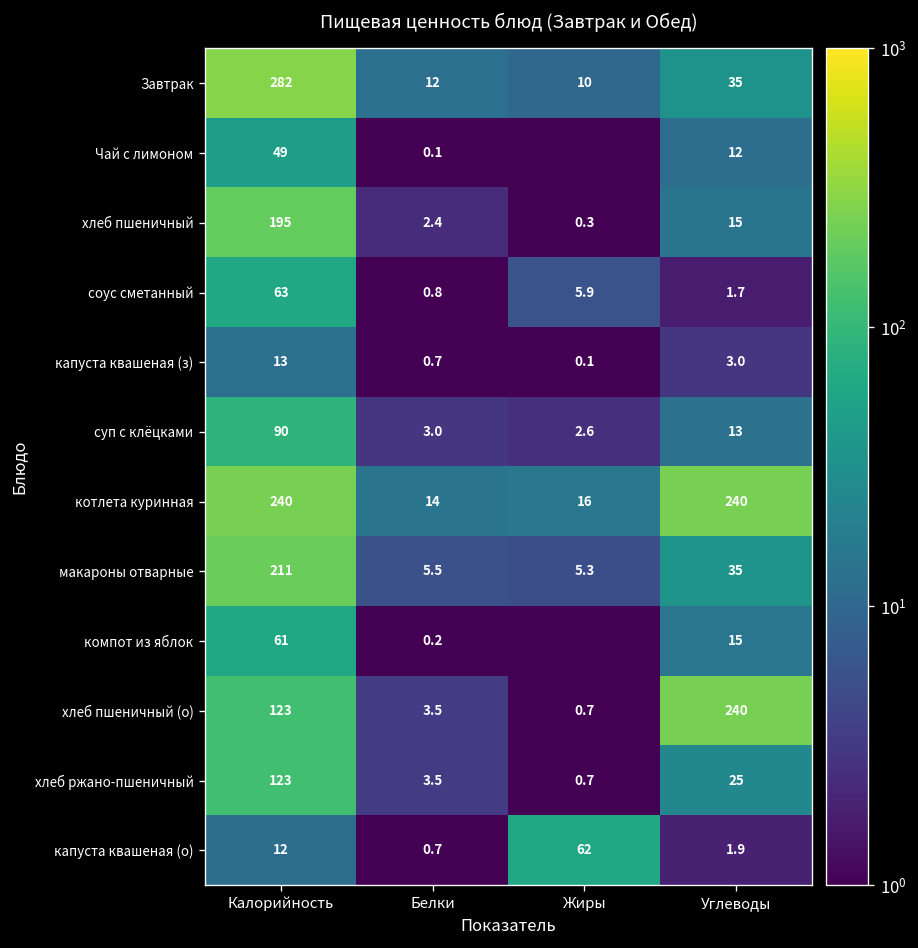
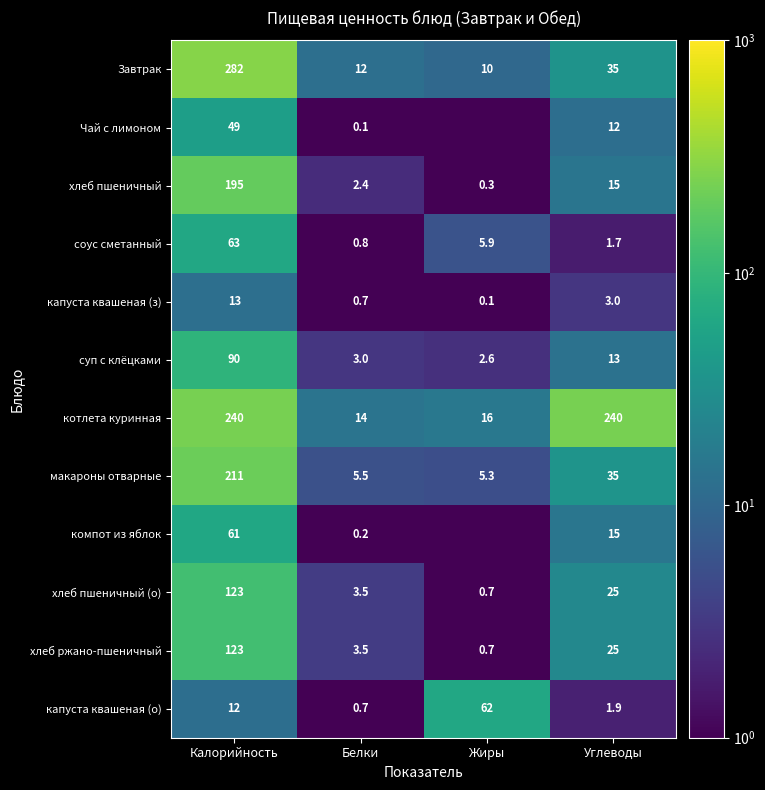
  {
    "Завтрак": {
      "Калорийность": 282,
      "Белки": 12,
      "Жиры": 10,
      "Углеводы": 35
    },
    "Чай с лимоном": {
      "Калорийность": 49,
      "Белки": 0.1,
      "Углеводы": 12
    },
    "хлеб пшеничный": {
      "Калорийность": 195,
      "Белки": 2.4,
      "Жиры": 0.3,
      "Углеводы": 15
    },
    "соус сметанный": {
      "Калорийность": 63,
      "Белки": 0.8,
      "Жиры": 5.9,
      "Углеводы": 1.7
    },
    "капуста квашеная (з)": {
      "Калорийность": 13,
      "Белки": 0.7,
      "Жиры": 0.1,
      "Углеводы": 3.0
    },
    "суп с клёцками": {
      "Калорийность": 90,
      "Белки": 3.0,
      "Жиры": 2.6,
      "Углеводы": 13
    },
    "котлета куринная": {
      "Калорийность": 240,
      "Белки": 14,
      "Жиры": 16,
      "Углеводы": 240
    },
    "макароны отварные": {
      "Калорийность": 211,
      "Белки": 5.5,
      "Жиры": 5.3,
      "Углеводы": 35
    },
    "компот из яблок": {
      "Калорийность": 61,
      "Белки": 0.2,
      "Углеводы": 15
    },
    "хлеб пшеничный (о)": {
      "Калорийность": 123,
      "Белки": 3.5,
      "Жиры": 0.7,
-     "Углеводы": 240
+     "Углеводы": 25
    },
    "хлеб ржано-пшеничный": {
      "Калорийность": 123,
      "Белки": 3.5,
      "Жиры": 0.7,
      "Углеводы": 25
    },
    "капуста квашеная (о)": {
      "Калорийность": 12,
      "Белки": 0.7,
      "Жиры": 62,
      "Углеводы": 1.9
    }
  }
